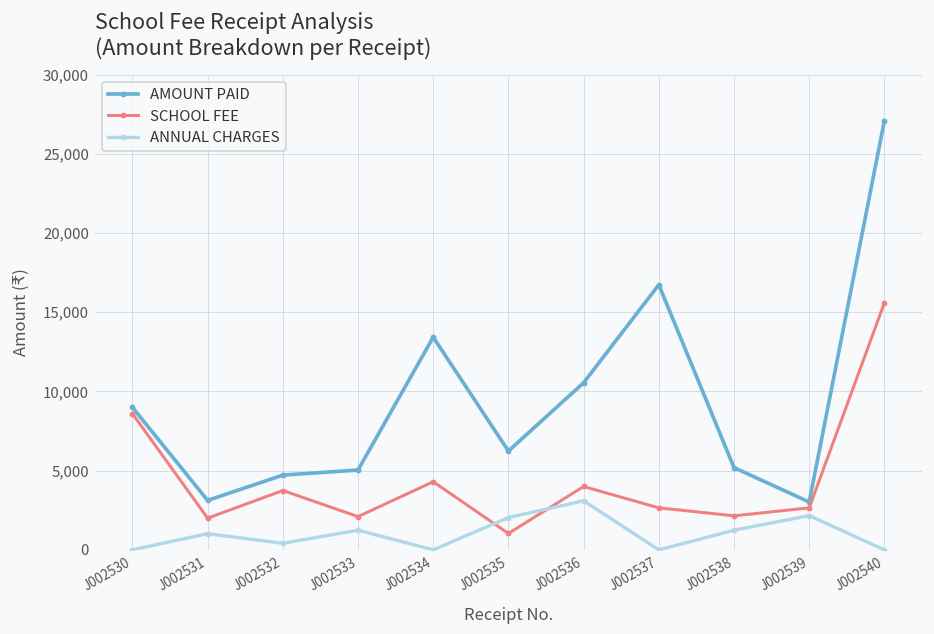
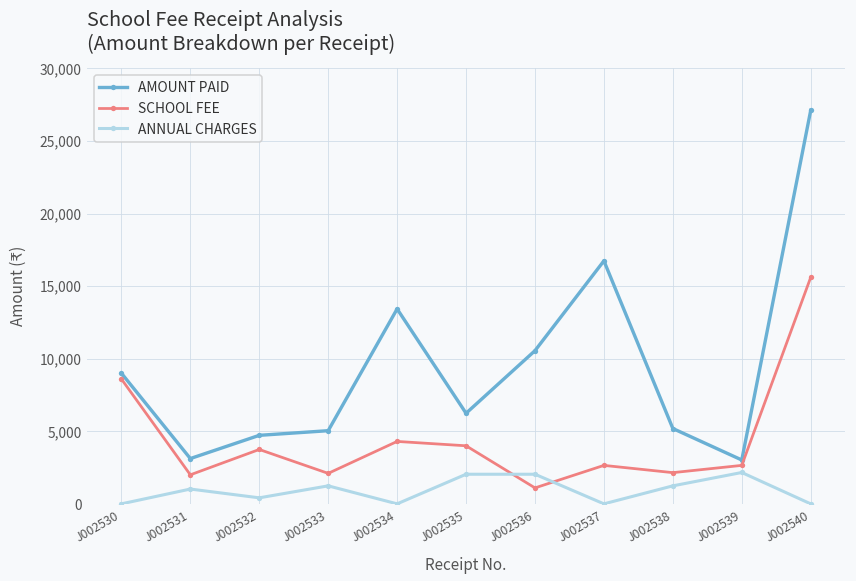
  {
    "AMOUNT PAID": {
      "J002530": "9,000",
      "J002531": "3,100",
      "J002532": "4,700",
      "J002533": "5,000",
      "J002534": "13,400",
      "J002535": "6,200",
      "J002536": "10,600",
      "J002537": "16,700",
      "J002538": "5,200",
      "J002539": "3,000",
      "J002540": "27,100"
    },
    "SCHOOL FEE": {
      "J002530": "8,600",
      "J002531": "2,000",
      "J002532": "3,700",
      "J002533": "2,100",
      "J002534": "4,300",
-     "J002535": "1,000",
-     "J002536": "4,000",
+     "J002535": "4,000",
+     "J002536": "1,100",
      "J002537": "2,700",
      "J002538": "2,200",
      "J002539": "2,700",
      "J002540": "15,600"
    },
    "ANNUAL CHARGES": {
      "J002530": "0",
      "J002531": "1,000",
      "J002532": "400",
      "J002533": "1,200",
      "J002534": "0",
      "J002535": "2,000",
-     "J002536": "3,100",
+     "J002536": "2,000",
      "J002537": "0",
      "J002538": "1,200",
      "J002539": "2,200",
      "J002540": "0"
    }
  }
